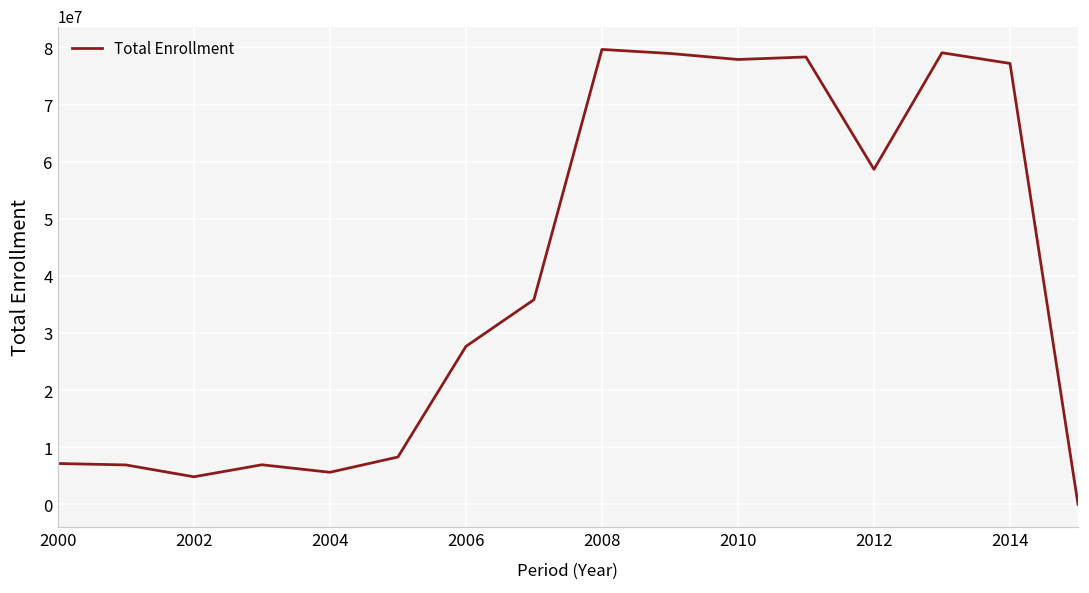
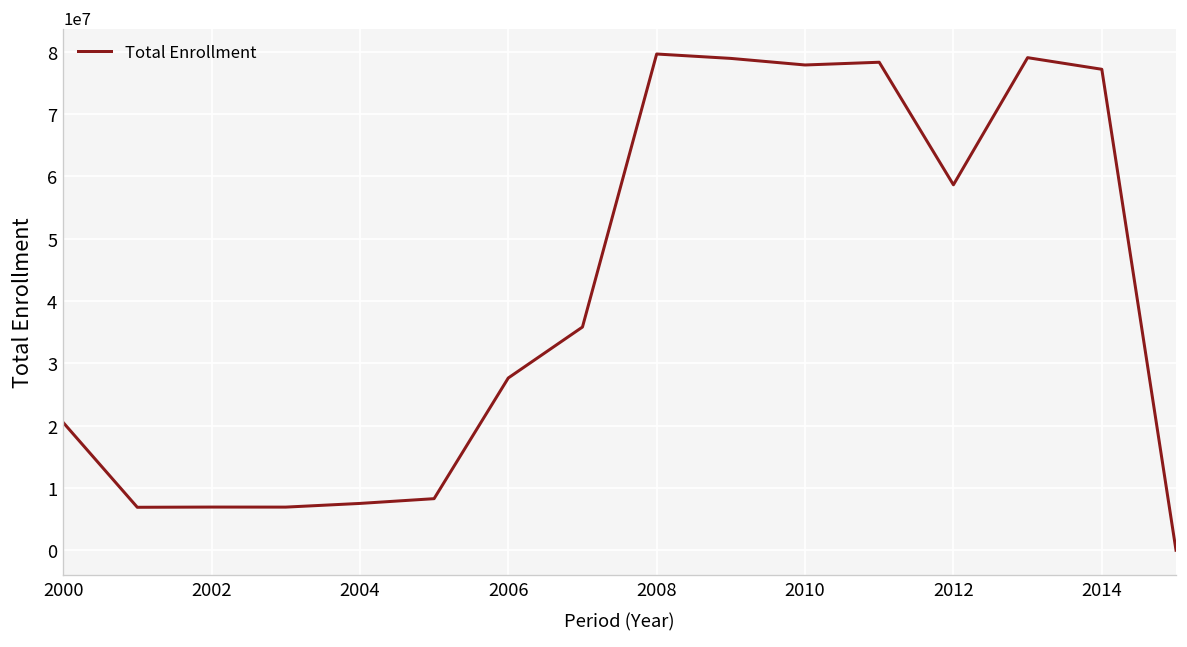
  {
-   "2000": 7000000,
-   "2002": 5000000,
-   "2004": 6000000,
+   "2000": 21000000,
+   "2002": 7000000,
+   "2004": 8000000,
    "2006": 28000000,
    "2008": 80000000,
    "2010": 78000000,
    "2012": 59000000,
    "2014": 77000000
  }
